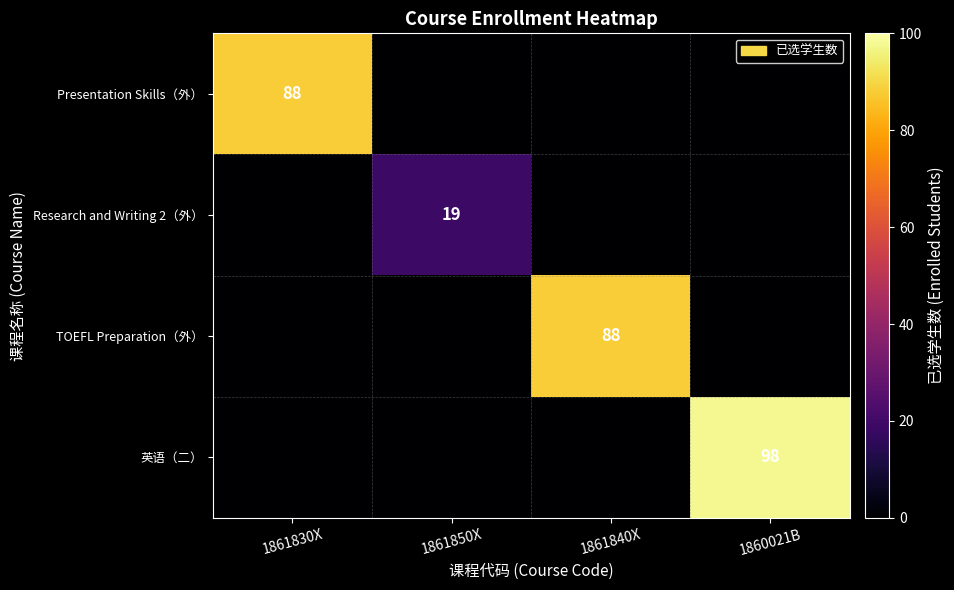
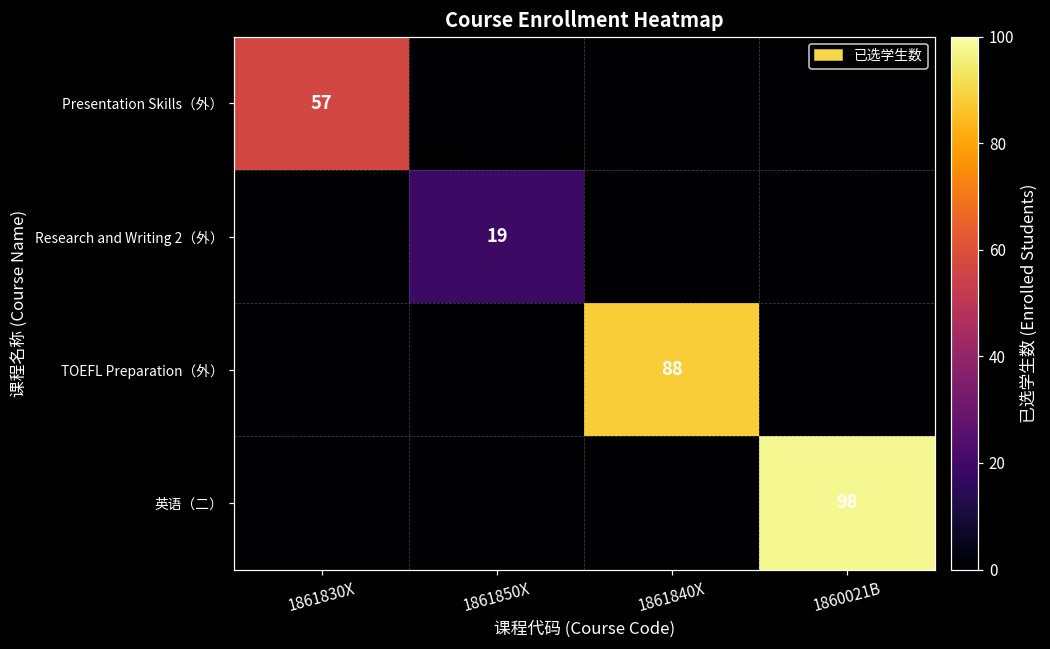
  {
    "Presentation Skills（外）": {
-     "1861830X": 88
+     "1861830X": 57
    },
    "Research and Writing 2（外）": {
      "1861850X": 19
    },
    "TOEFL Preparation（外）": {
      "1861840X": 88
    },
    "英语（二）": {
      "1860021B": 98
    }
  }
